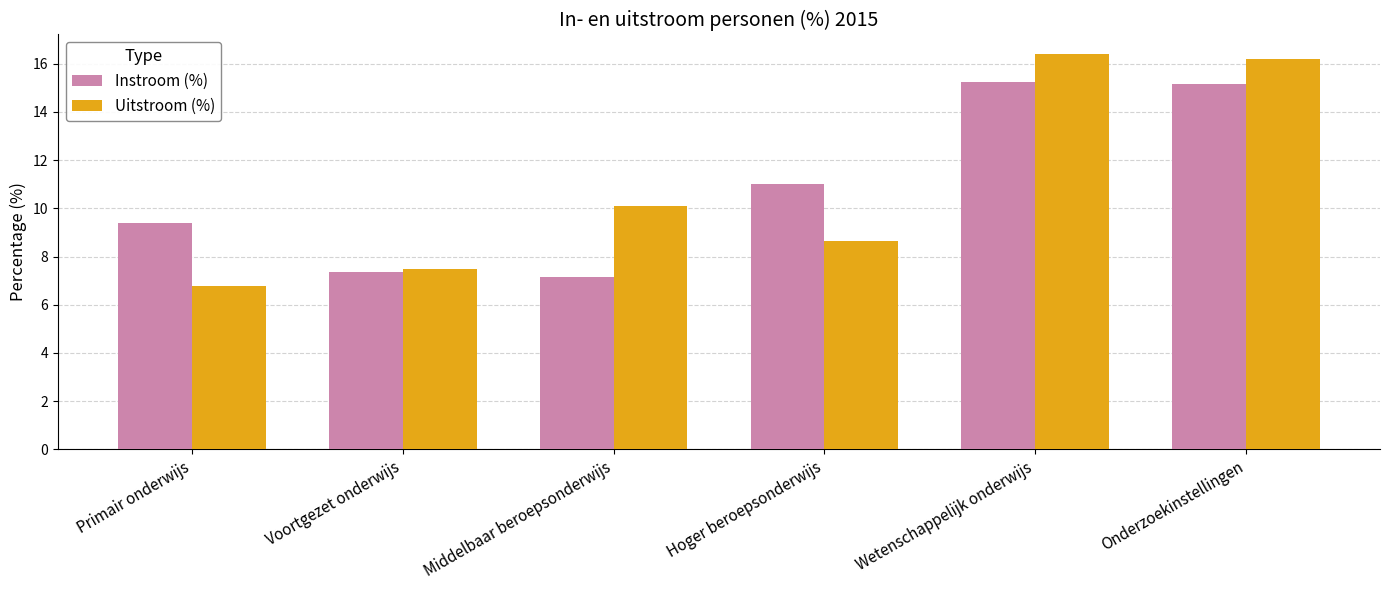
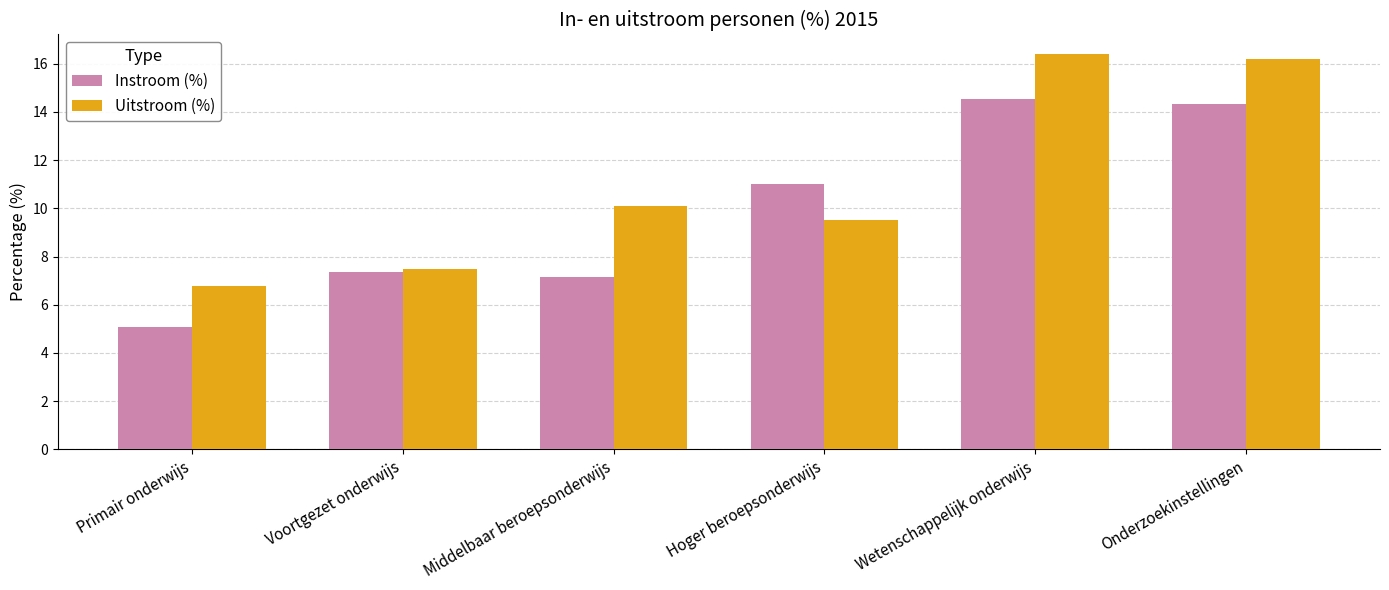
  {
    "Instroom (%)": {
-     "Primair onderwijs": 9.4,
+     "Primair onderwijs": 5.1,
      "Voortgezet onderwijs": 7.3,
      "Middelbaar beroepsonderwijs": 7.1,
      "Hoger beroepsonderwijs": 11.0,
-     "Wetenschappelijk onderwijs": 15.2,
-     "Onderzoekinstellingen": 15.2
+     "Wetenschappelijk onderwijs": 14.5,
+     "Onderzoekinstellingen": 14.3
    },
    "Uitstroom (%)": {
      "Primair onderwijs": 6.8,
      "Voortgezet onderwijs": 7.5,
      "Middelbaar beroepsonderwijs": 10.1,
-     "Hoger beroepsonderwijs": 8.7,
+     "Hoger beroepsonderwijs": 9.5,
      "Wetenschappelijk onderwijs": 16.4,
      "Onderzoekinstellingen": 16.2
    }
  }
